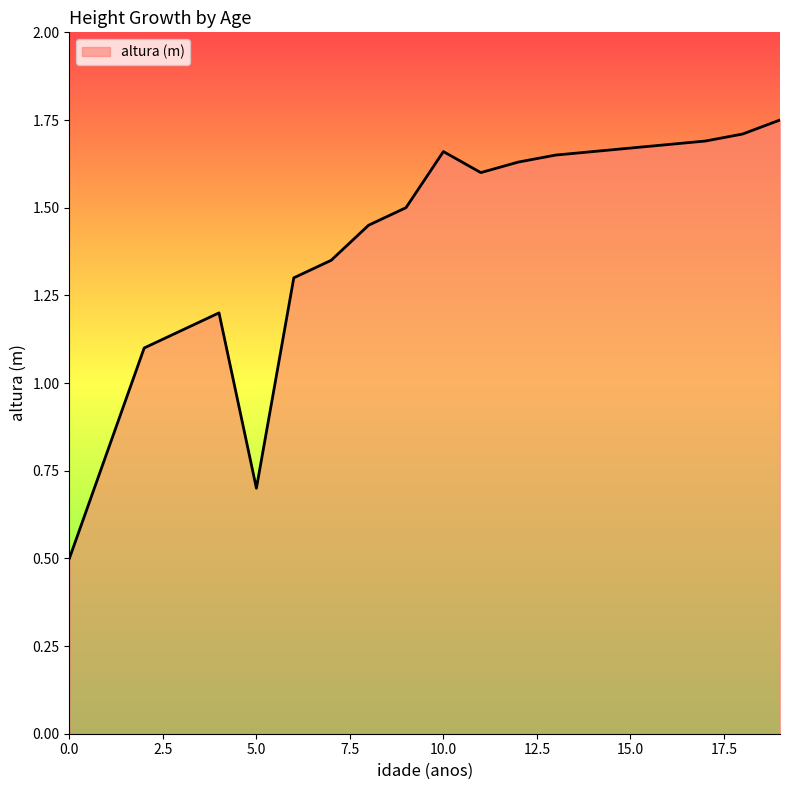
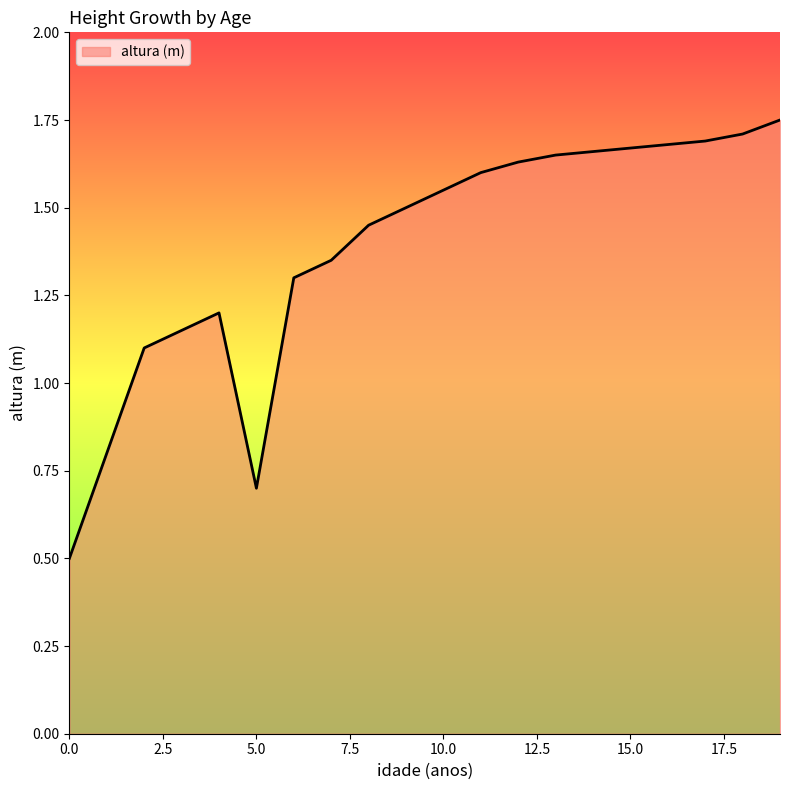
  {
    "0.0": 0.50,
    "5.0": 0.70,
-   "10.0": 1.66,
+   "10.0": 1.55,
    "15.0": 1.67
  }
